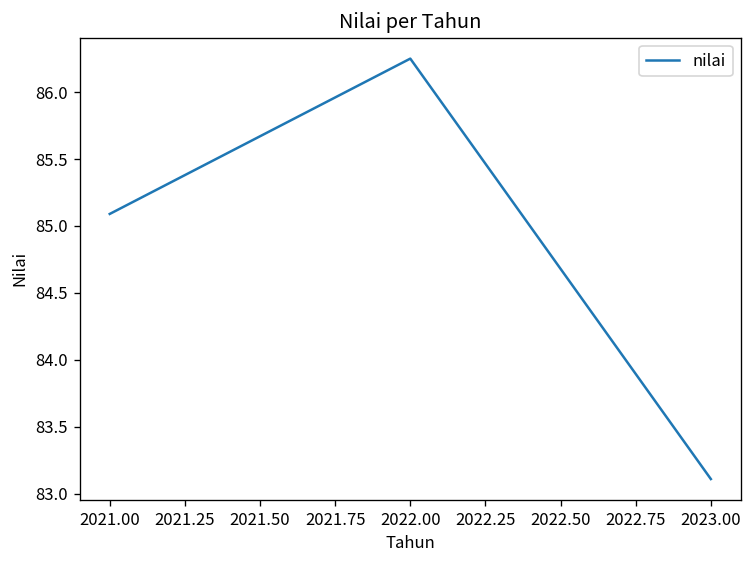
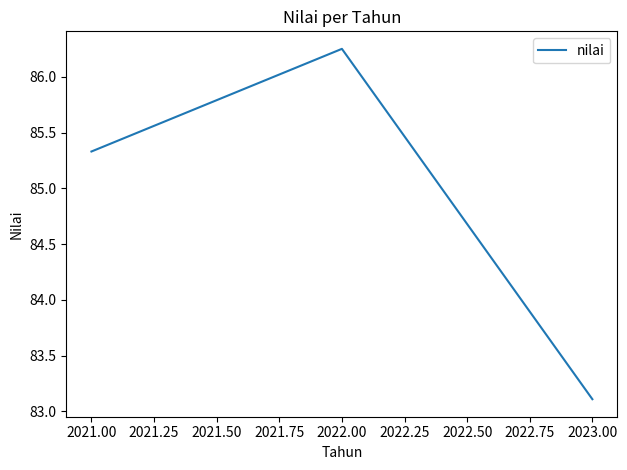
  {
-   "2021.00": 85.09,
+   "2021.00": 85.33,
    "2022.00": 86.25,
    "2023.00": 83.11
  }
